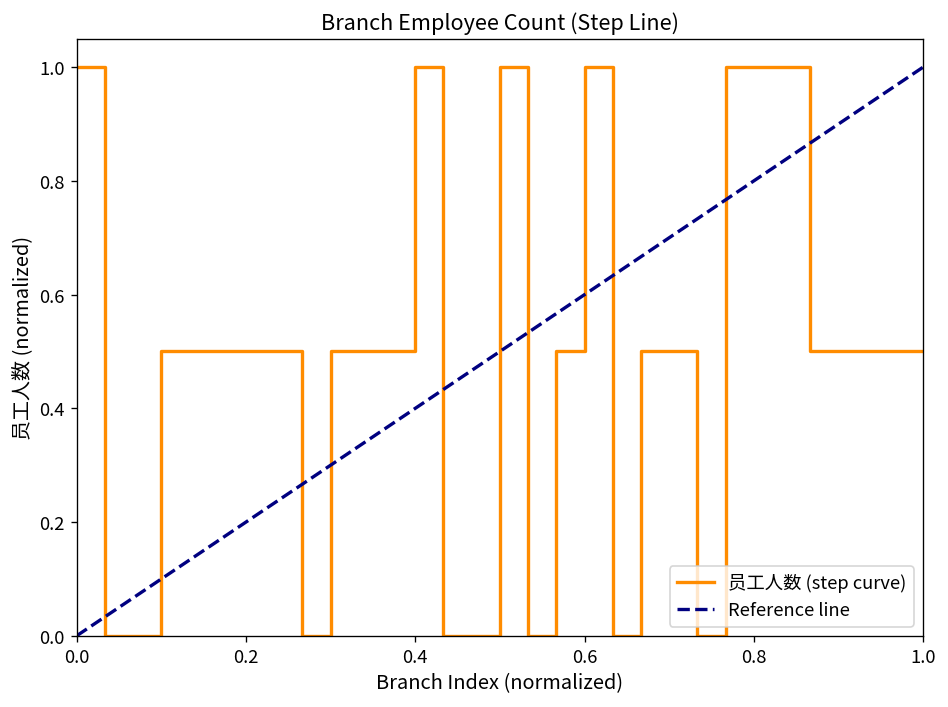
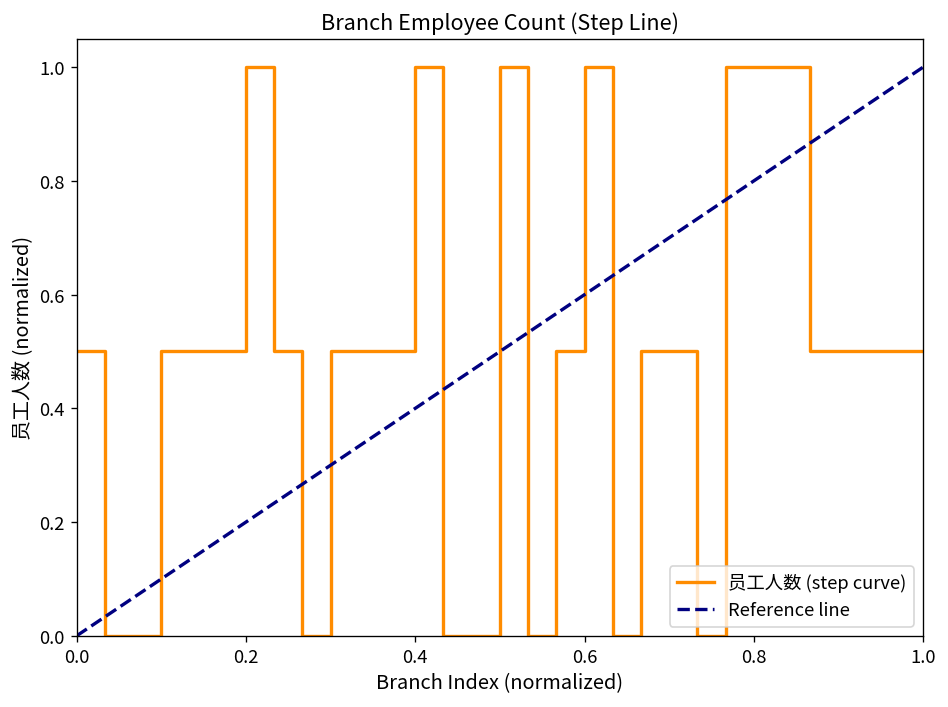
  {
    "员工人数 (step curve)": {
-     "0.0": 1.00,
-     "0.2": 0.50,
+     "0.0": 0.50,
+     "0.2": 1.00,
      "0.4": 1.00,
      "0.6": 1.00,
      "0.8": 1.00,
      "1.0": 0.50
    },
    "Reference line": {
      "0.0": 0.00,
      "1.0": 1.00
    }
  }
